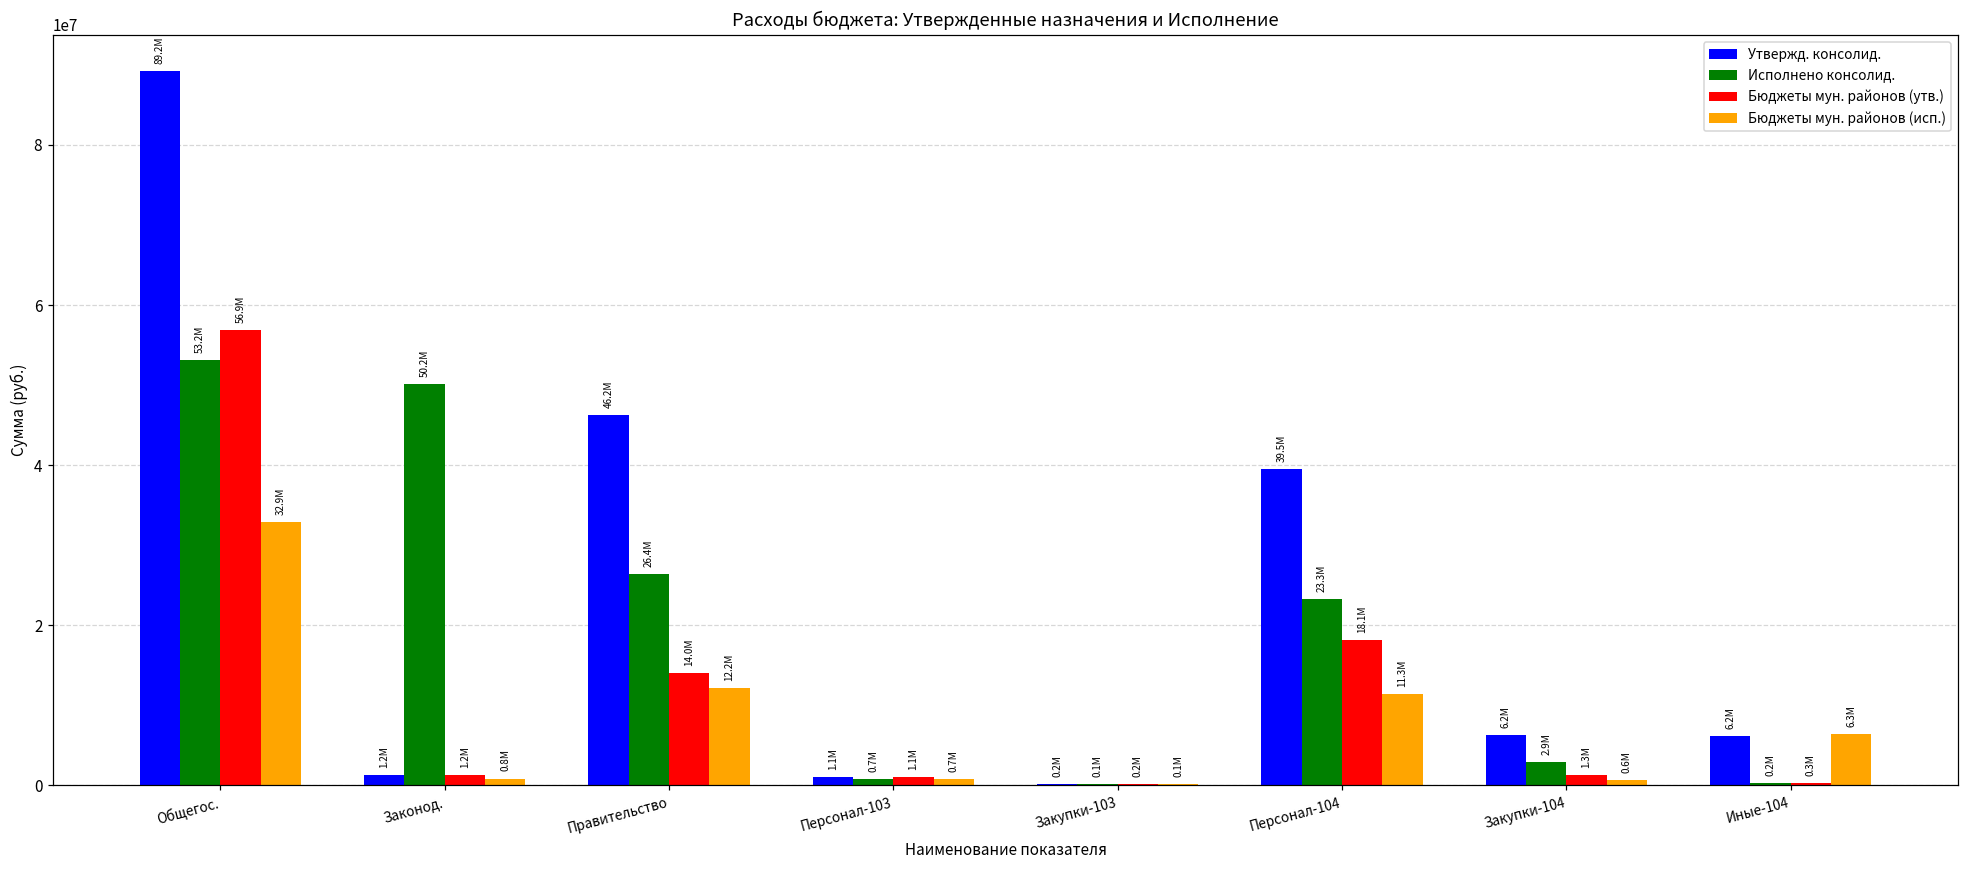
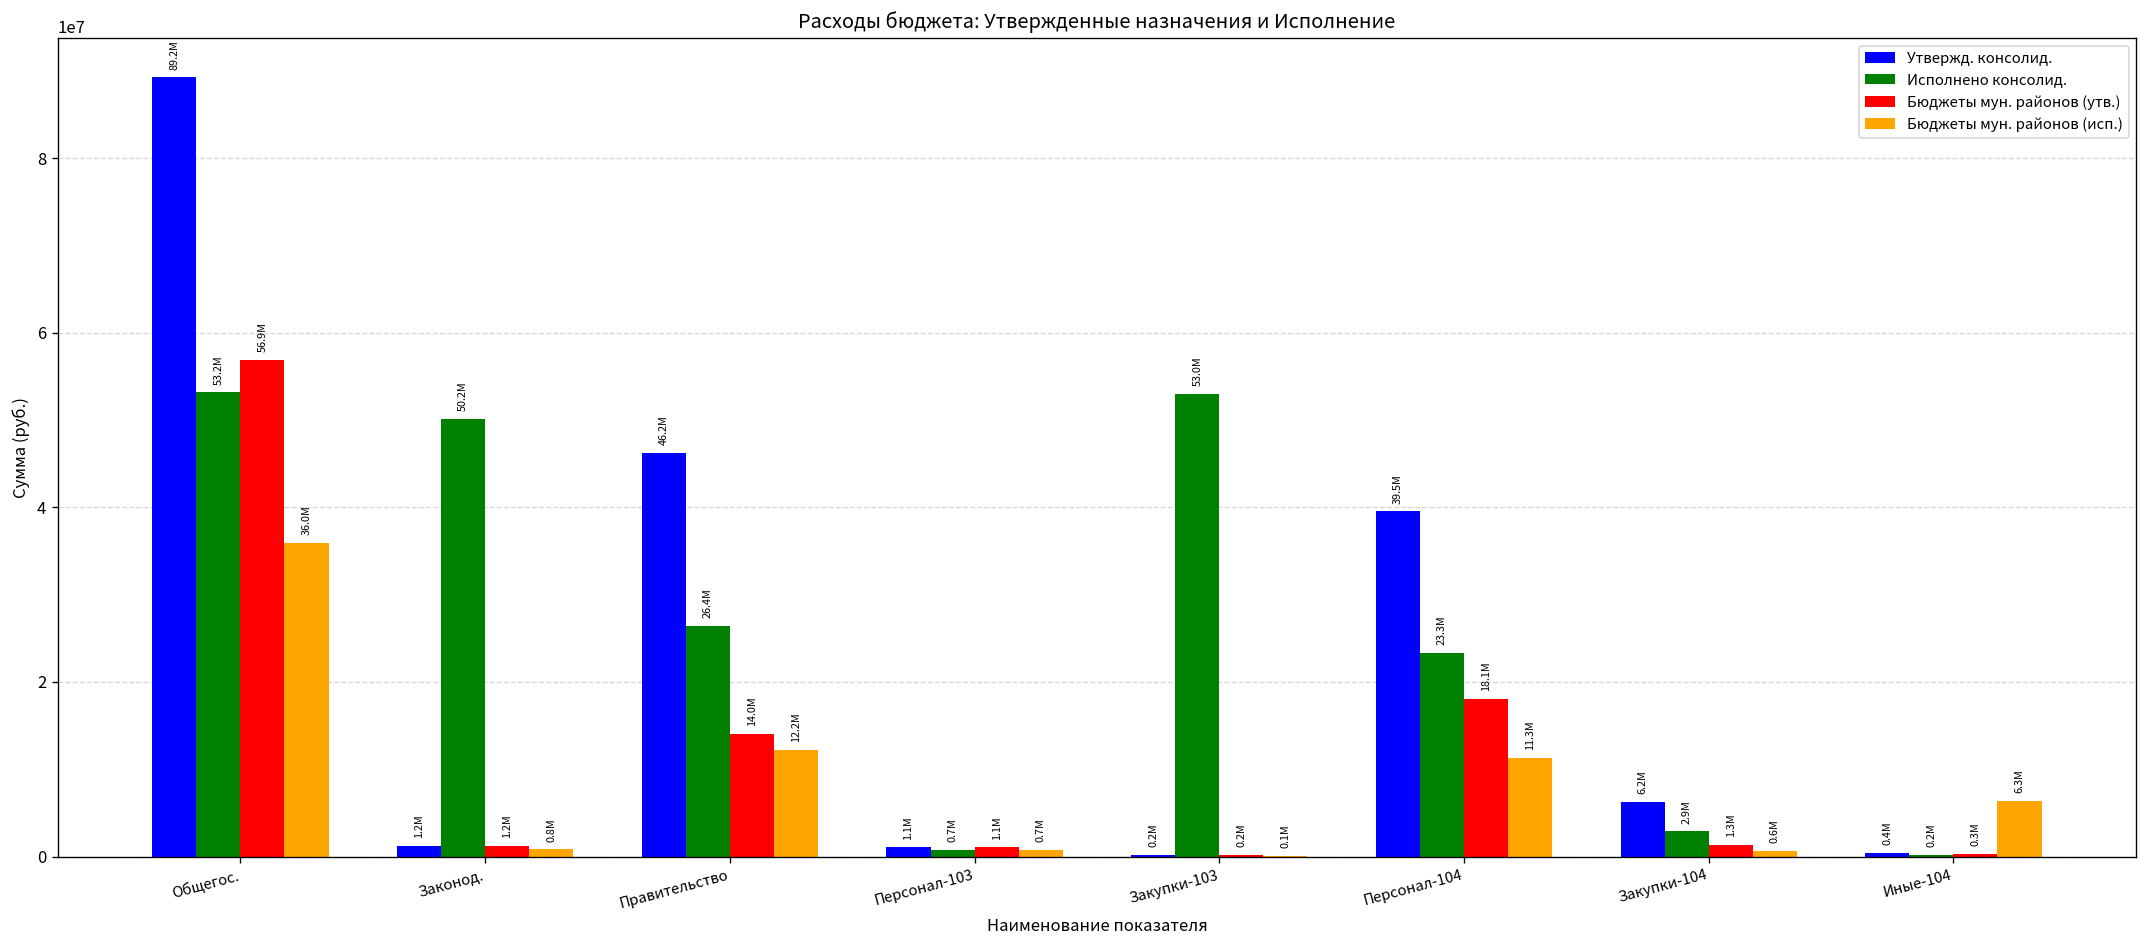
  {
    "Утвержд. консолид.": {
      "Общегос.": "89.2M",
      "Законод.": "1.2M",
      "Правительство": "46.2M",
      "Персонал-103": "1.1M",
      "Закупки-103": "0.2M",
      "Персонал-104": "39.5M",
      "Закупки-104": "6.2M",
-     "Иные-104": "6.2M"
+     "Иные-104": "0.4M"
    },
    "Исполнено консолид.": {
      "Общегос.": "53.2M",
      "Законод.": "50.2M",
      "Правительство": "26.4M",
      "Персонал-103": "0.7M",
-     "Закупки-103": "0.1M",
+     "Закупки-103": "53.0M",
      "Персонал-104": "23.3M",
      "Закупки-104": "2.9M",
      "Иные-104": "0.2M"
    },
    "Бюджеты мун. районов (утв.)": {
      "Общегос.": "56.9M",
      "Законод.": "1.2M",
      "Правительство": "14.0M",
      "Персонал-103": "1.1M",
      "Закупки-103": "0.2M",
      "Персонал-104": "18.1M",
      "Закупки-104": "1.3M",
      "Иные-104": "0.3M"
    },
    "Бюджеты мун. районов (исп.)": {
-     "Общегос.": "32.9M",
+     "Общегос.": "36.0M",
      "Законод.": "0.8M",
      "Правительство": "12.2M",
      "Персонал-103": "0.7M",
      "Закупки-103": "0.1M",
      "Персонал-104": "11.3M",
      "Закупки-104": "0.6M",
      "Иные-104": "6.3M"
    }
  }
